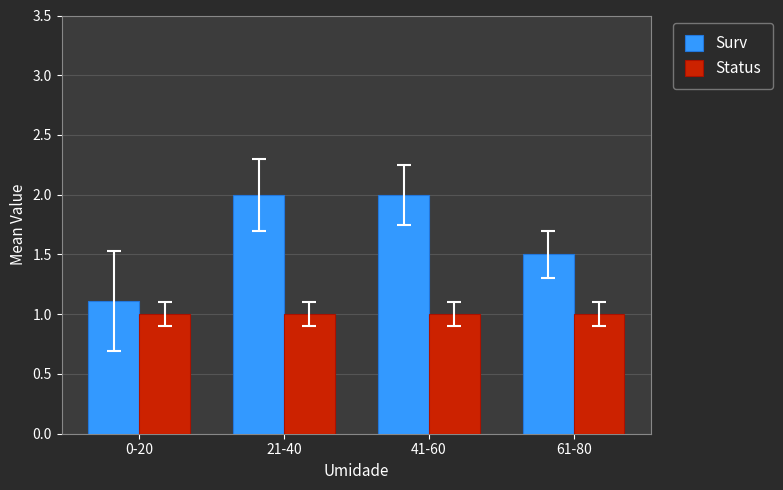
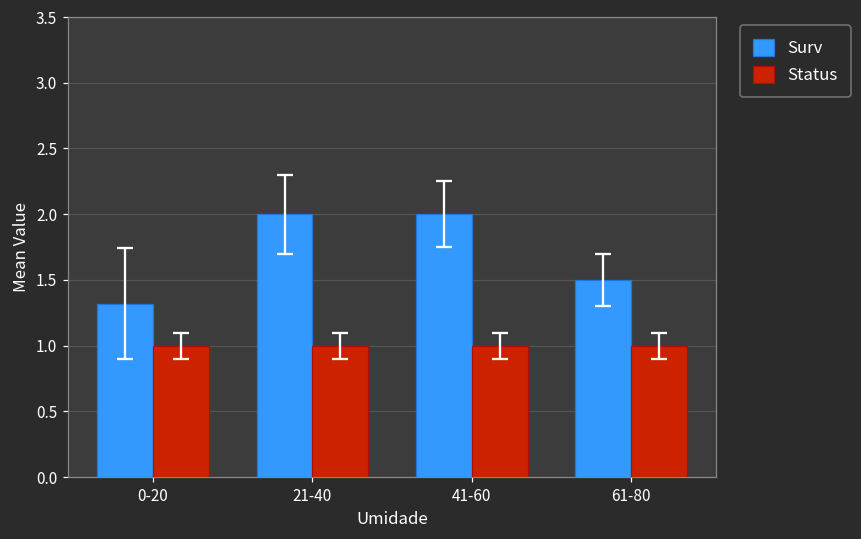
  {
    "Surv": {
-     "0-20": 1.11,
+     "0-20": 1.32,
      "21-40": 2.00,
      "41-60": 2.00,
      "61-80": 1.50
    },
    "Status": {
      "0-20": 1.00,
      "21-40": 1.00,
      "41-60": 1.00,
      "61-80": 1.00
    }
  }
